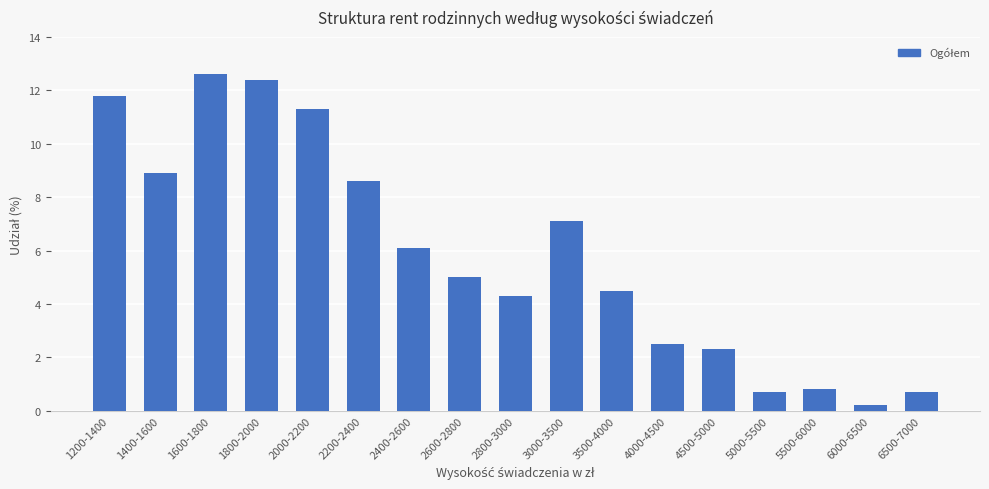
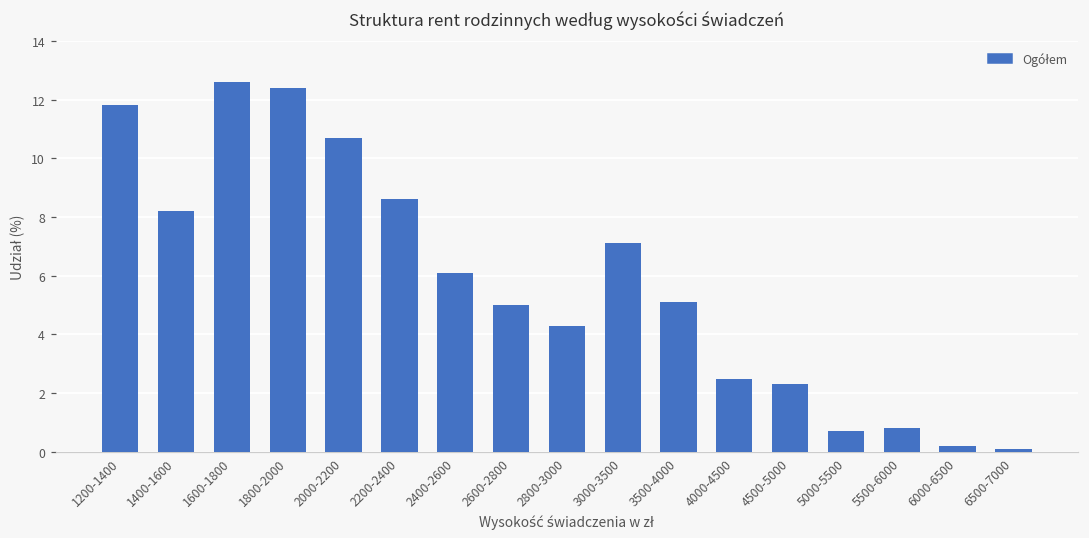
  {
    "1200-1400": 11.8,
-   "1400-1600": 8.9,
+   "1400-1600": 8.2,
    "1600-1800": 12.6,
    "1800-2000": 12.4,
-   "2000-2200": 11.3,
+   "2000-2200": 10.7,
    "2200-2400": 8.6,
    "2400-2600": 6.1,
    "2600-2800": 5.0,
    "2800-3000": 4.3,
    "3000-3500": 7.1,
-   "3500-4000": 4.5,
+   "3500-4000": 5.1,
    "4000-4500": 2.5,
    "4500-5000": 2.3,
    "5000-5500": 0.7,
    "5500-6000": 0.8,
    "6000-6500": 0.2,
-   "6500-7000": 0.7
+   "6500-7000": 0.1
  }
